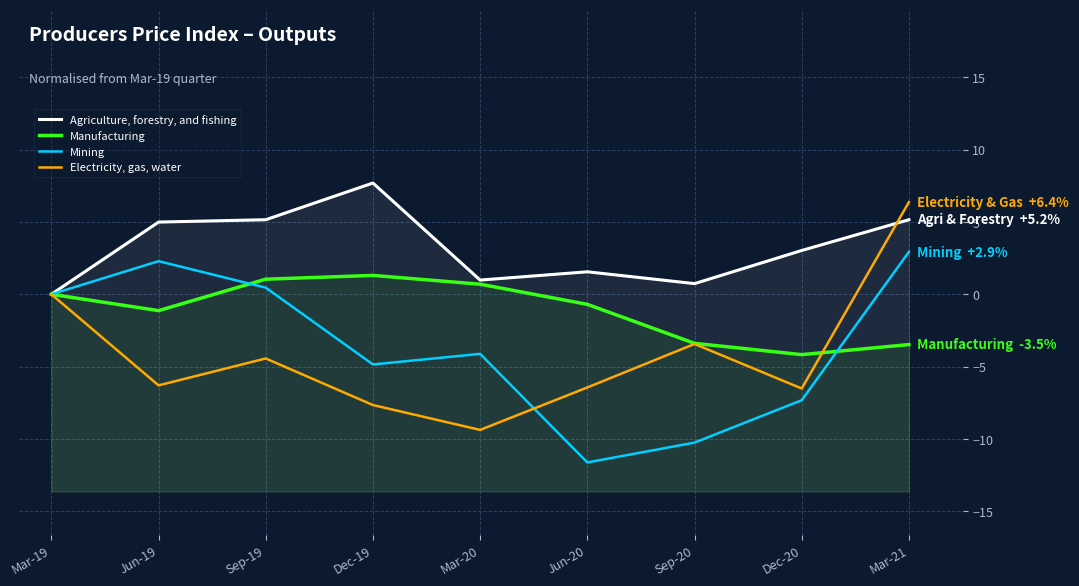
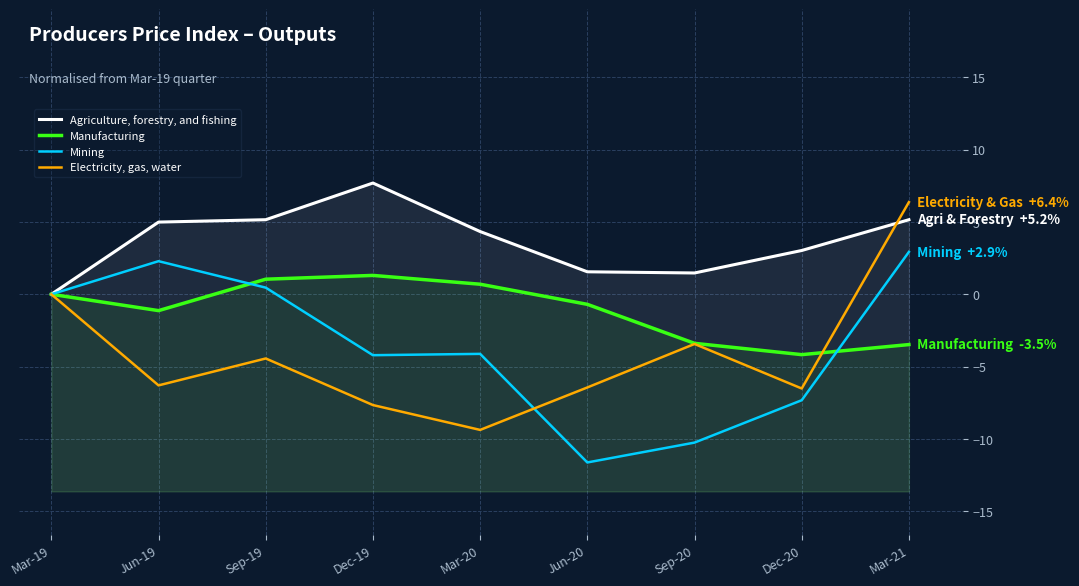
  {
    "Agriculture, forestry, and fishing": {
      "Jun-19": "5.0",
      "Sep-19": "5.2",
      "Dec-19": "7.7",
-     "Mar-20": "1.0",
+     "Mar-20": "4.3",
      "Jun-20": "1.6",
-     "Sep-20": "0.7",
+     "Sep-20": "1.5",
      "Dec-20": "3.0"
    },
    "Manufacturing": {
      "Mar-21": "-3.5%"
    },
    "Mining": {
      "Jun-19": "2.3",
      "Sep-19": "0.5",
-     "Dec-19": "-4.8",
+     "Dec-19": "-4.2",
      "Mar-20": "-4.1",
      "Jun-20": "-11.6",
      "Sep-20": "-10.2",
      "Dec-20": "-7.3"
    },
    "Electricity, gas, water": {
      "Mar-21": "+6.4%"
    }
  }
